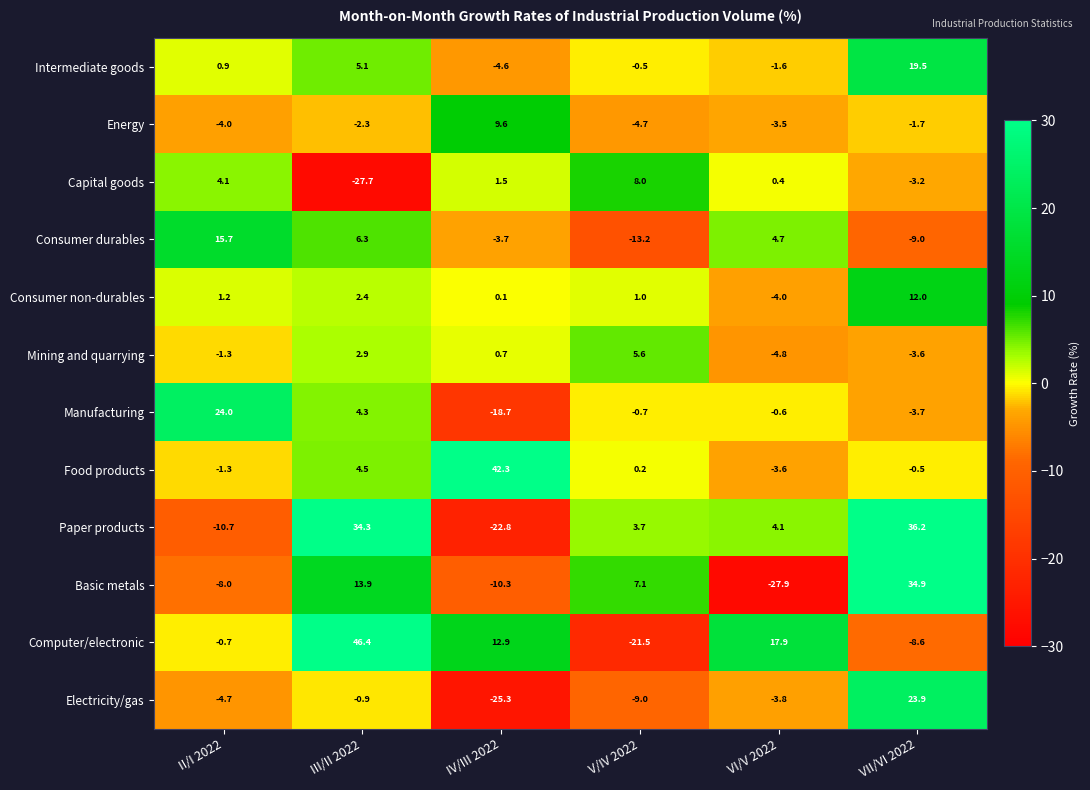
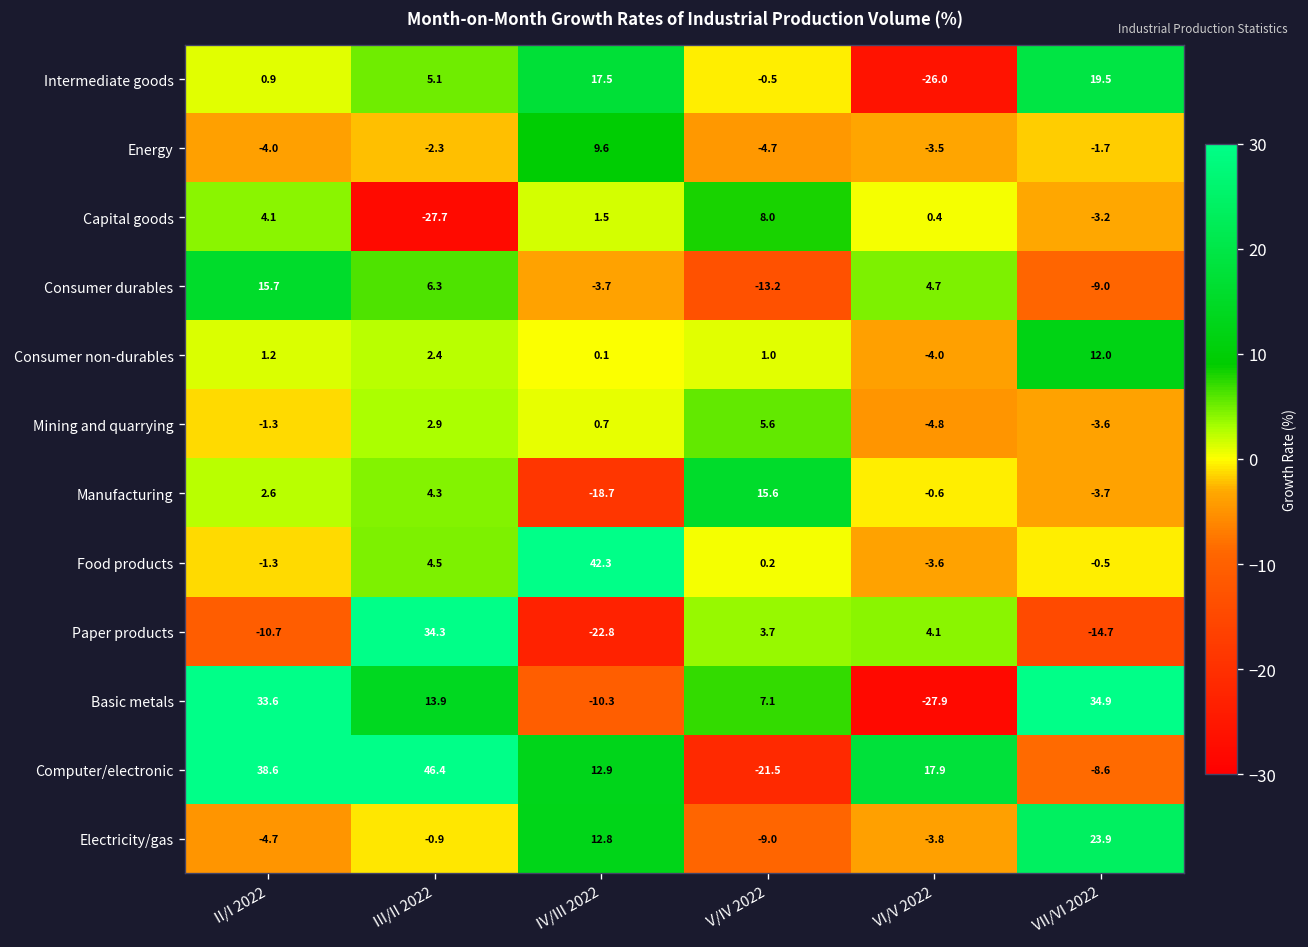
  {
    "Intermediate goods": {
      "II/I 2022": 0.9,
      "III/II 2022": 5.1,
-     "IV/III 2022": -4.6,
+     "IV/III 2022": 17.5,
      "V/IV 2022": -0.5,
-     "VI/V 2022": -1.6,
+     "VI/V 2022": -26.0,
      "VII/VI 2022": 19.5
    },
    "Energy": {
      "II/I 2022": -4.0,
      "III/II 2022": -2.3,
      "IV/III 2022": 9.6,
      "V/IV 2022": -4.7,
      "VI/V 2022": -3.5,
      "VII/VI 2022": -1.7
    },
    "Capital goods": {
      "II/I 2022": 4.1,
      "III/II 2022": -27.7,
      "IV/III 2022": 1.5,
      "V/IV 2022": 8.0,
      "VI/V 2022": 0.4,
      "VII/VI 2022": -3.2
    },
    "Consumer durables": {
      "II/I 2022": 15.7,
      "III/II 2022": 6.3,
      "IV/III 2022": -3.7,
      "V/IV 2022": -13.2,
      "VI/V 2022": 4.7,
      "VII/VI 2022": -9.0
    },
    "Consumer non-durables": {
      "II/I 2022": 1.2,
      "III/II 2022": 2.4,
      "IV/III 2022": 0.1,
      "V/IV 2022": 1.0,
      "VI/V 2022": -4.0,
      "VII/VI 2022": 12.0
    },
    "Mining and quarrying": {
      "II/I 2022": -1.3,
      "III/II 2022": 2.9,
      "IV/III 2022": 0.7,
      "V/IV 2022": 5.6,
      "VI/V 2022": -4.8,
      "VII/VI 2022": -3.6
    },
    "Manufacturing": {
-     "II/I 2022": 24.0,
+     "II/I 2022": 2.6,
      "III/II 2022": 4.3,
      "IV/III 2022": -18.7,
-     "V/IV 2022": -0.7,
+     "V/IV 2022": 15.6,
      "VI/V 2022": -0.6,
      "VII/VI 2022": -3.7
    },
    "Food products": {
      "II/I 2022": -1.3,
      "III/II 2022": 4.5,
      "IV/III 2022": 42.3,
      "V/IV 2022": 0.2,
      "VI/V 2022": -3.6,
      "VII/VI 2022": -0.5
    },
    "Paper products": {
      "II/I 2022": -10.7,
      "III/II 2022": 34.3,
      "IV/III 2022": -22.8,
      "V/IV 2022": 3.7,
      "VI/V 2022": 4.1,
-     "VII/VI 2022": 36.2
+     "VII/VI 2022": -14.7
    },
    "Basic metals": {
-     "II/I 2022": -8.0,
+     "II/I 2022": 33.6,
      "III/II 2022": 13.9,
      "IV/III 2022": -10.3,
      "V/IV 2022": 7.1,
      "VI/V 2022": -27.9,
      "VII/VI 2022": 34.9
    },
    "Computer/electronic": {
-     "II/I 2022": -0.7,
+     "II/I 2022": 38.6,
      "III/II 2022": 46.4,
      "IV/III 2022": 12.9,
      "V/IV 2022": -21.5,
      "VI/V 2022": 17.9,
      "VII/VI 2022": -8.6
    },
    "Electricity/gas": {
      "II/I 2022": -4.7,
      "III/II 2022": -0.9,
-     "IV/III 2022": -25.3,
+     "IV/III 2022": 12.8,
      "V/IV 2022": -9.0,
      "VI/V 2022": -3.8,
      "VII/VI 2022": 23.9
    }
  }
